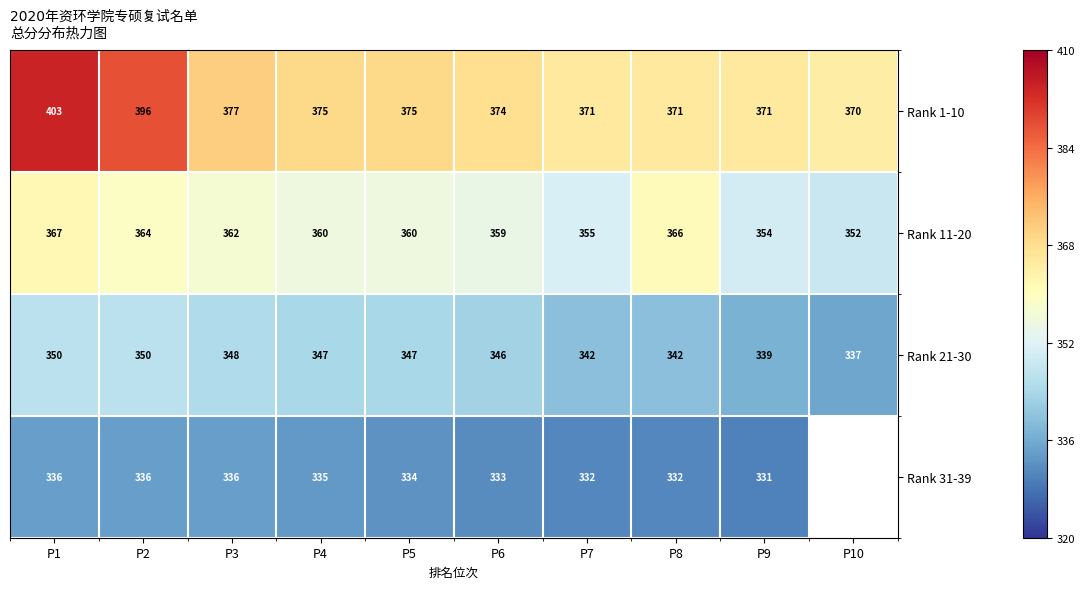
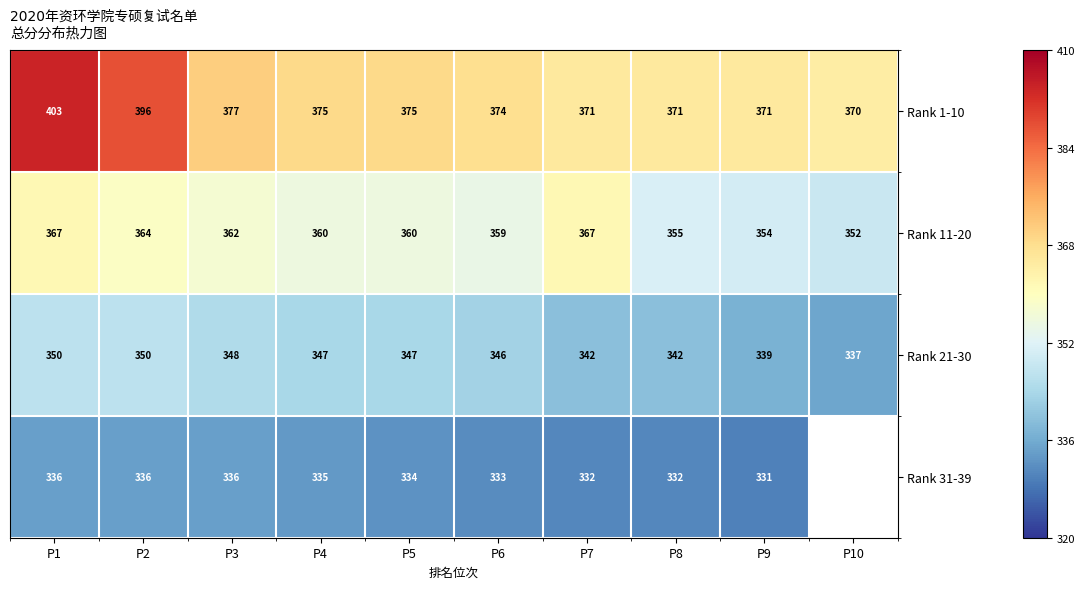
  {
    "Rank 1-10": {
      "P1": 403,
      "P2": 396,
      "P3": 377,
      "P4": 375,
      "P5": 375,
      "P6": 374,
      "P7": 371,
      "P8": 371,
      "P9": 371,
      "P10": 370
    },
    "Rank 11-20": {
      "P1": 367,
      "P2": 364,
      "P3": 362,
      "P4": 360,
      "P5": 360,
      "P6": 359,
-     "P7": 355,
-     "P8": 366,
+     "P7": 367,
+     "P8": 355,
      "P9": 354,
      "P10": 352
    },
    "Rank 21-30": {
      "P1": 350,
      "P2": 350,
      "P3": 348,
      "P4": 347,
      "P5": 347,
      "P6": 346,
      "P7": 342,
      "P8": 342,
      "P9": 339,
      "P10": 337
    },
    "Rank 31-39": {
      "P1": 336,
      "P2": 336,
      "P3": 336,
      "P4": 335,
      "P5": 334,
      "P6": 333,
      "P7": 332,
      "P8": 332,
      "P9": 331
    }
  }
